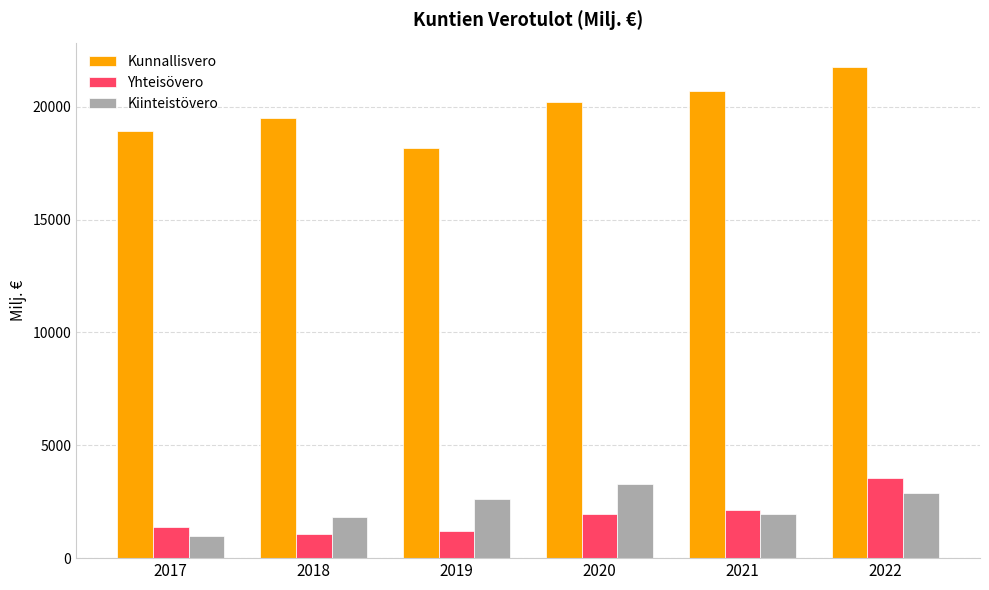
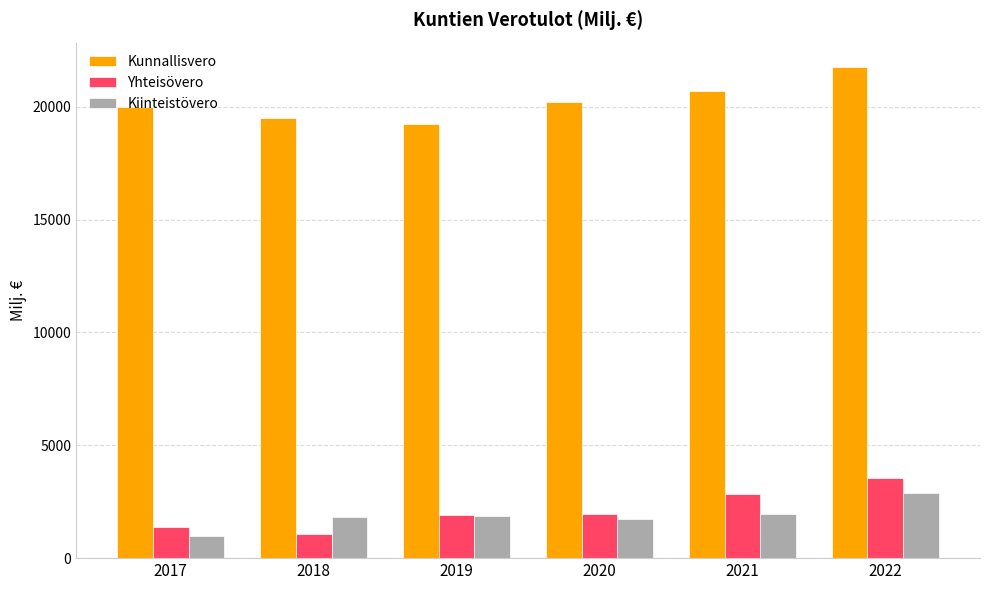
  {
    "Kunnallisvero": {
-     "2017": 18900,
+     "2017": 20000,
      "2018": 19500,
-     "2019": 18200,
+     "2019": 19200,
      "2020": 20200,
      "2021": 20700,
      "2022": 21800
    },
    "Yhteisövero": {
      "2017": 1400,
      "2018": 1100,
-     "2019": 1200,
+     "2019": 1900,
      "2020": 2000,
-     "2021": 2100,
+     "2021": 2900,
      "2022": 3500
    },
    "Kiinteistövero": {
      "2017": 1000,
      "2018": 1800,
-     "2019": 2600,
-     "2020": 3300,
+     "2019": 1900,
+     "2020": 1700,
      "2021": 2000,
      "2022": 2900
    }
  }
